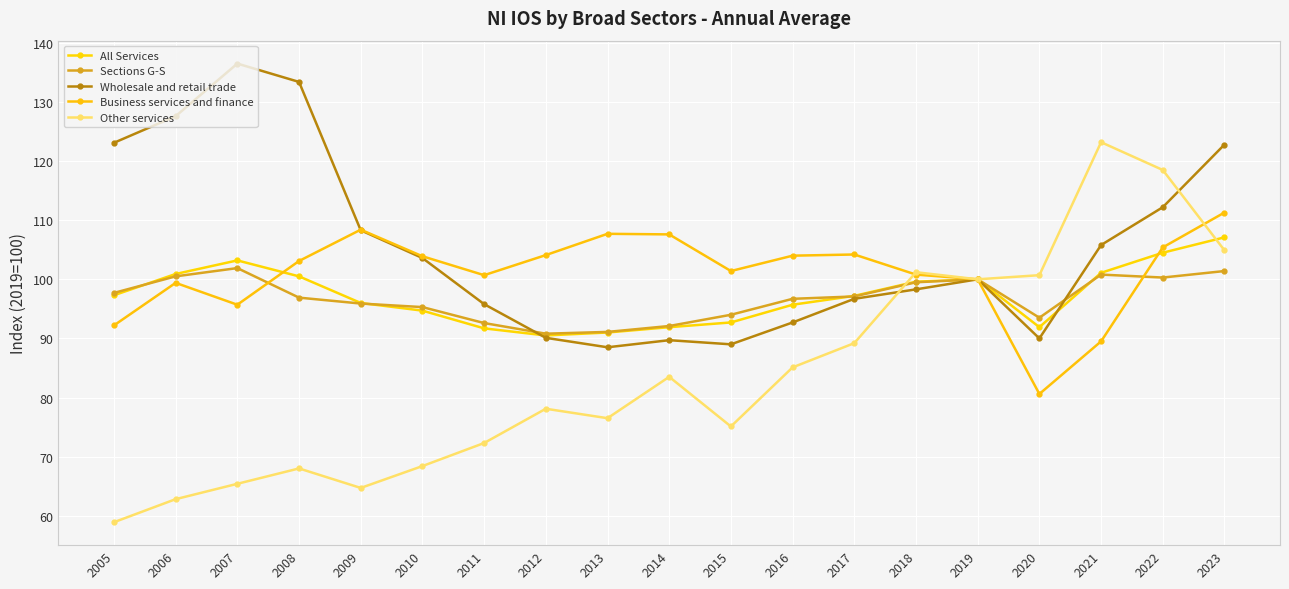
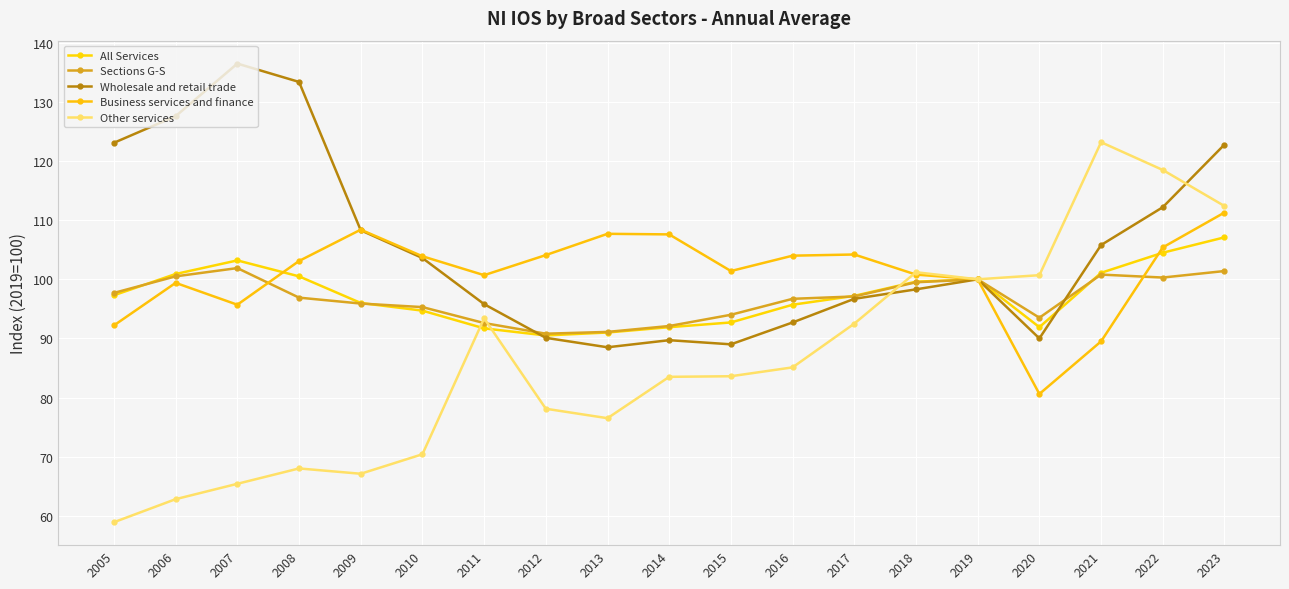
  {
    "Other services": {
      "2005": 59,
      "2006": 63,
      "2007": 65,
      "2008": 68,
-     "2009": 65,
-     "2010": 68,
-     "2011": 72,
+     "2009": 67,
+     "2010": 70,
+     "2011": 93,
      "2012": 78,
      "2013": 77,
      "2014": 84,
-     "2015": 75,
+     "2015": 84,
      "2016": 85,
-     "2017": 89,
+     "2017": 93,
      "2020": 101,
      "2021": 123,
      "2022": 119,
-     "2023": 105
+     "2023": 112
    }
  }
